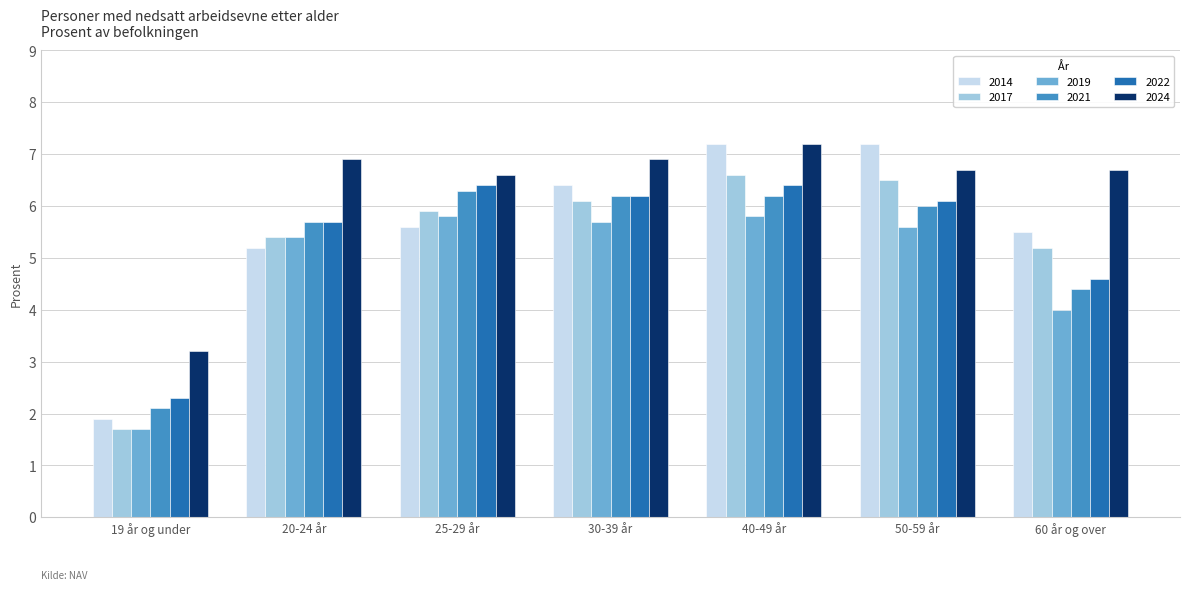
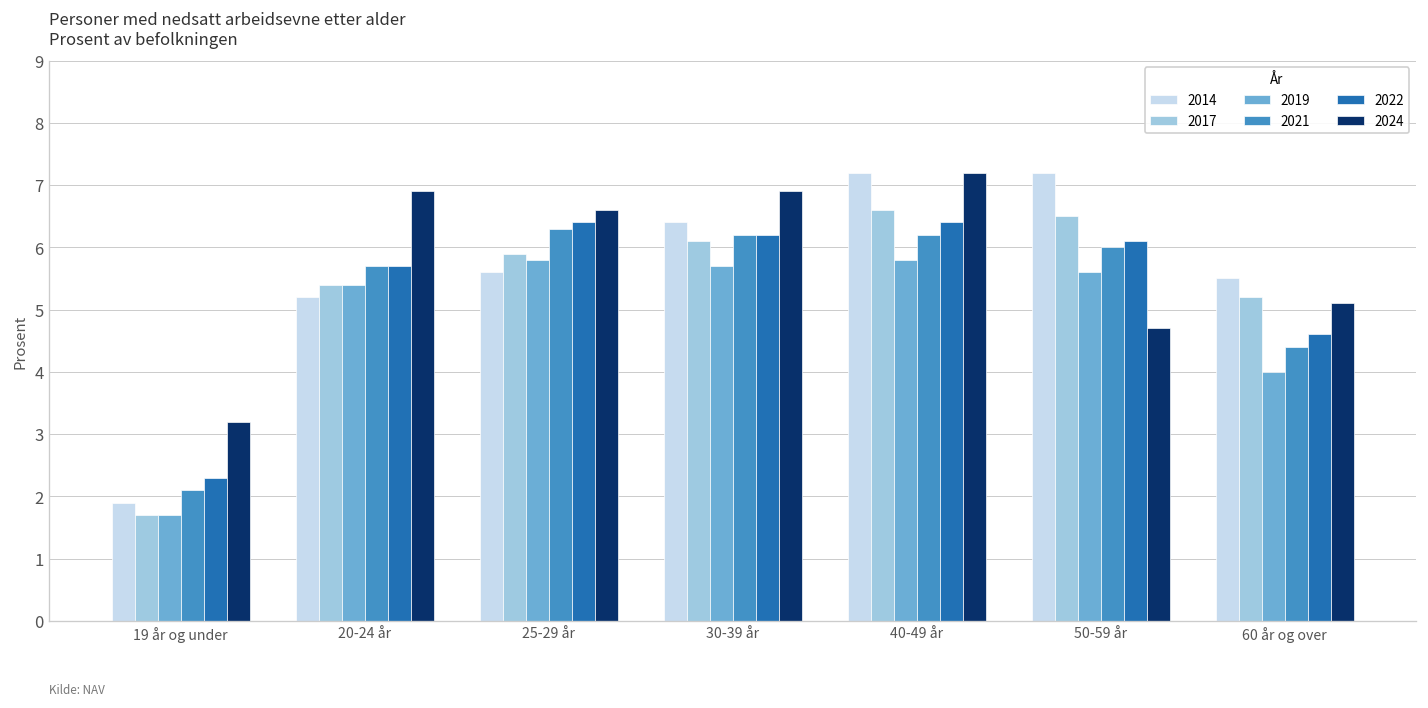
  {
    "2024": {
      "19 år og under": 3.2,
      "20-24 år": 6.9,
      "25-29 år": 6.6,
      "30-39 år": 6.9,
      "40-49 år": 7.2,
-     "50-59 år": 6.7,
-     "60 år og over": 6.7
+     "50-59 år": 4.7,
+     "60 år og over": 5.1
    }
  }
